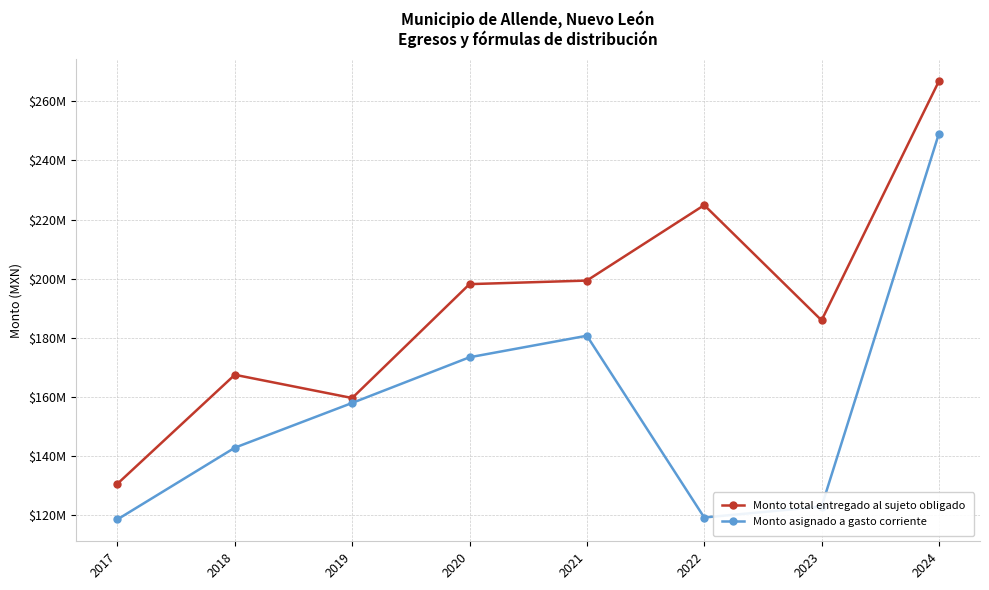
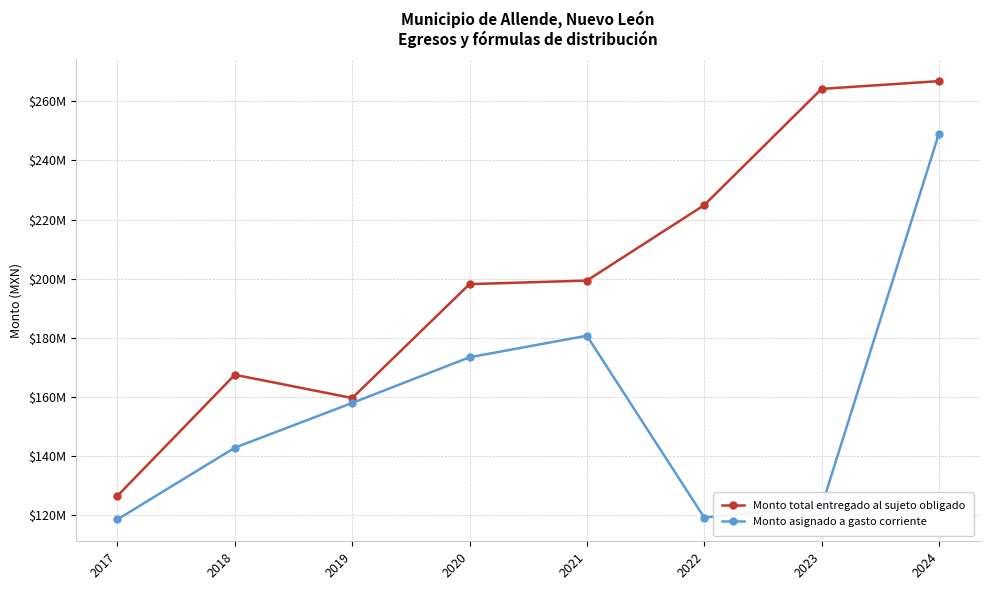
  {
    "Monto total entregado al sujeto obligado": {
-     "2017": "$130000000",
+     "2017": "$126000000",
      "2018": "$167000000",
      "2019": "$160000000",
      "2020": "$198000000",
      "2021": "$199000000",
      "2022": "$225000000",
-     "2023": "$186000000",
+     "2023": "$264000000",
      "2024": "$267000000"
    },
    "Monto asignado a gasto corriente": {
      "2017": "$118000000",
      "2018": "$143000000",
      "2019": "$158000000",
      "2020": "$173000000",
      "2021": "$181000000",
      "2022": "$119000000",
      "2024": "$249000000"
    }
  }
